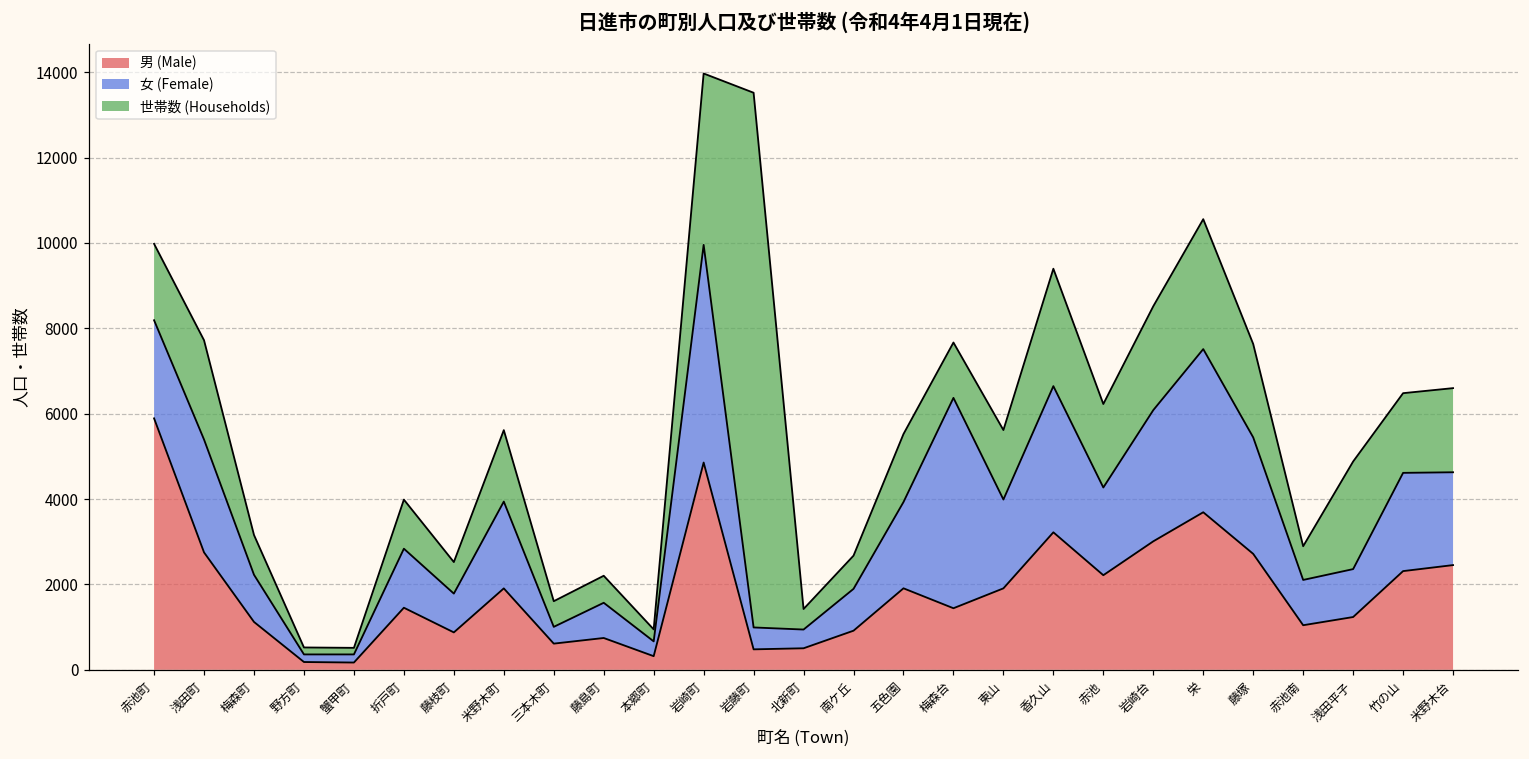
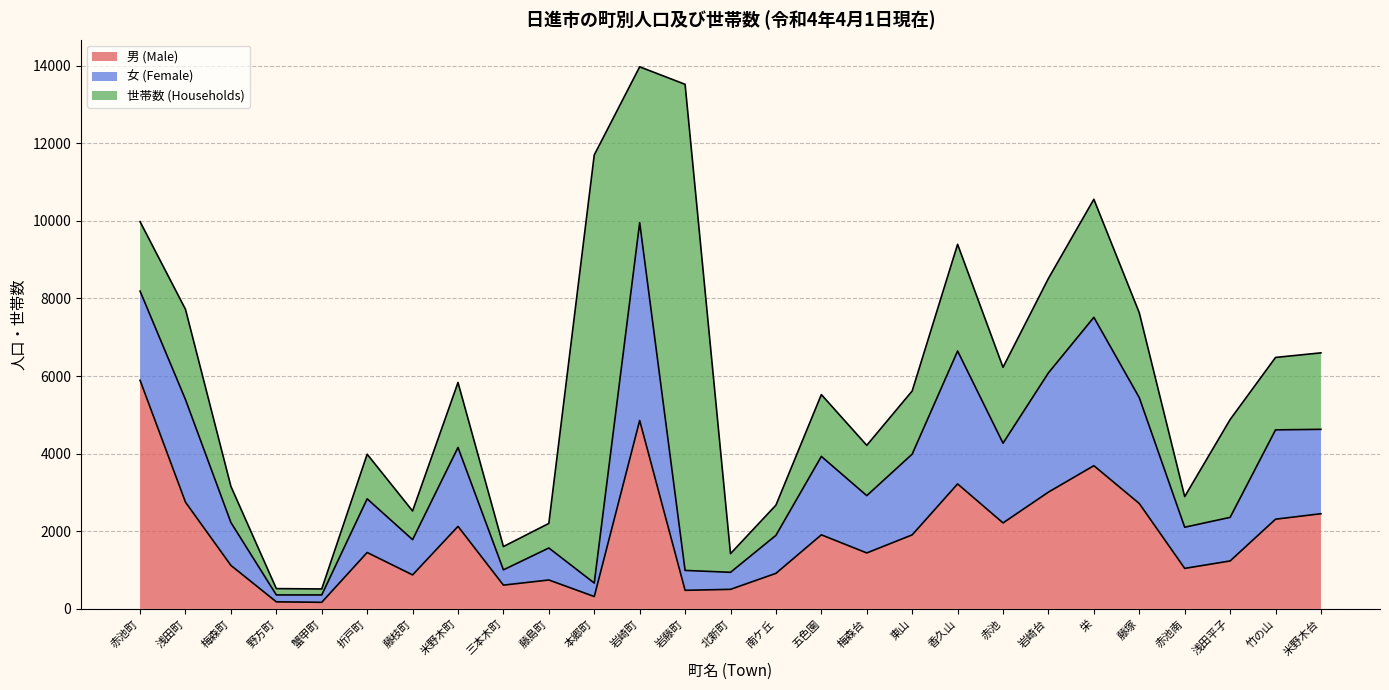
  {
    "男 (Male)": {
      "赤池町": 5900,
      "浅田町": 2800,
      "梅森町": 1100,
      "野方町": 200,
      "蟹甲町": 200,
      "折戸町": 1500,
      "藤枝町": 900,
-     "米野木町": 1900,
+     "米野木町": 2100,
      "三本木町": 600,
      "藤島町": 700,
      "本郷町": 300,
      "岩崎町": 4900,
      "岩藤町": 500,
      "北新町": 500,
      "南ケ丘": 900,
      "五色園": 1900,
      "梅森台": 1400,
      "東山": 1900,
      "香久山": 3200,
      "赤池": 2200,
      "岩崎台": 3000,
      "栄": 3700,
      "藤塚": 2700,
      "赤池南": 1000,
      "浅田平子": 1200,
      "竹の山": 2300,
      "米野木台": 2500
    },
    "女 (Female)": {
      "赤池町": 2300,
      "浅田町": 2600,
      "梅森町": 1100,
      "野方町": 200,
      "蟹甲町": 200,
      "折戸町": 1400,
      "藤枝町": 900,
      "米野木町": 2000,
      "三本木町": 400,
      "藤島町": 800,
      "本郷町": 300,
      "岩崎町": 5100,
      "岩藤町": 500,
      "北新町": 400,
      "南ケ丘": 1000,
      "五色園": 2000,
-     "梅森台": 4900,
+     "梅森台": 1500,
      "東山": 2100,
      "香久山": 3400,
      "赤池": 2100,
      "岩崎台": 3100,
      "栄": 3800,
      "藤塚": 2700,
      "赤池南": 1100,
      "浅田平子": 1100,
      "竹の山": 2300,
      "米野木台": 2200
    },
    "世帯数 (Households)": {
      "赤池町": 1800,
      "浅田町": 2300,
      "梅森町": 900,
      "野方町": 200,
      "蟹甲町": 200,
      "折戸町": 1200,
      "藤枝町": 700,
      "米野木町": 1700,
      "三本木町": 600,
      "藤島町": 600,
-     "本郷町": 300,
+     "本郷町": 11000,
      "岩崎町": 4000,
      "岩藤町": 12500,
      "北新町": 500,
      "南ケ丘": 800,
      "五色園": 1600,
      "梅森台": 1300,
      "東山": 1600,
      "香久山": 2800,
      "赤池": 2000,
      "岩崎台": 2400,
      "栄": 3000,
      "藤塚": 2200,
      "赤池南": 800,
      "浅田平子": 2500,
      "竹の山": 1900,
      "米野木台": 2000
    }
  }
